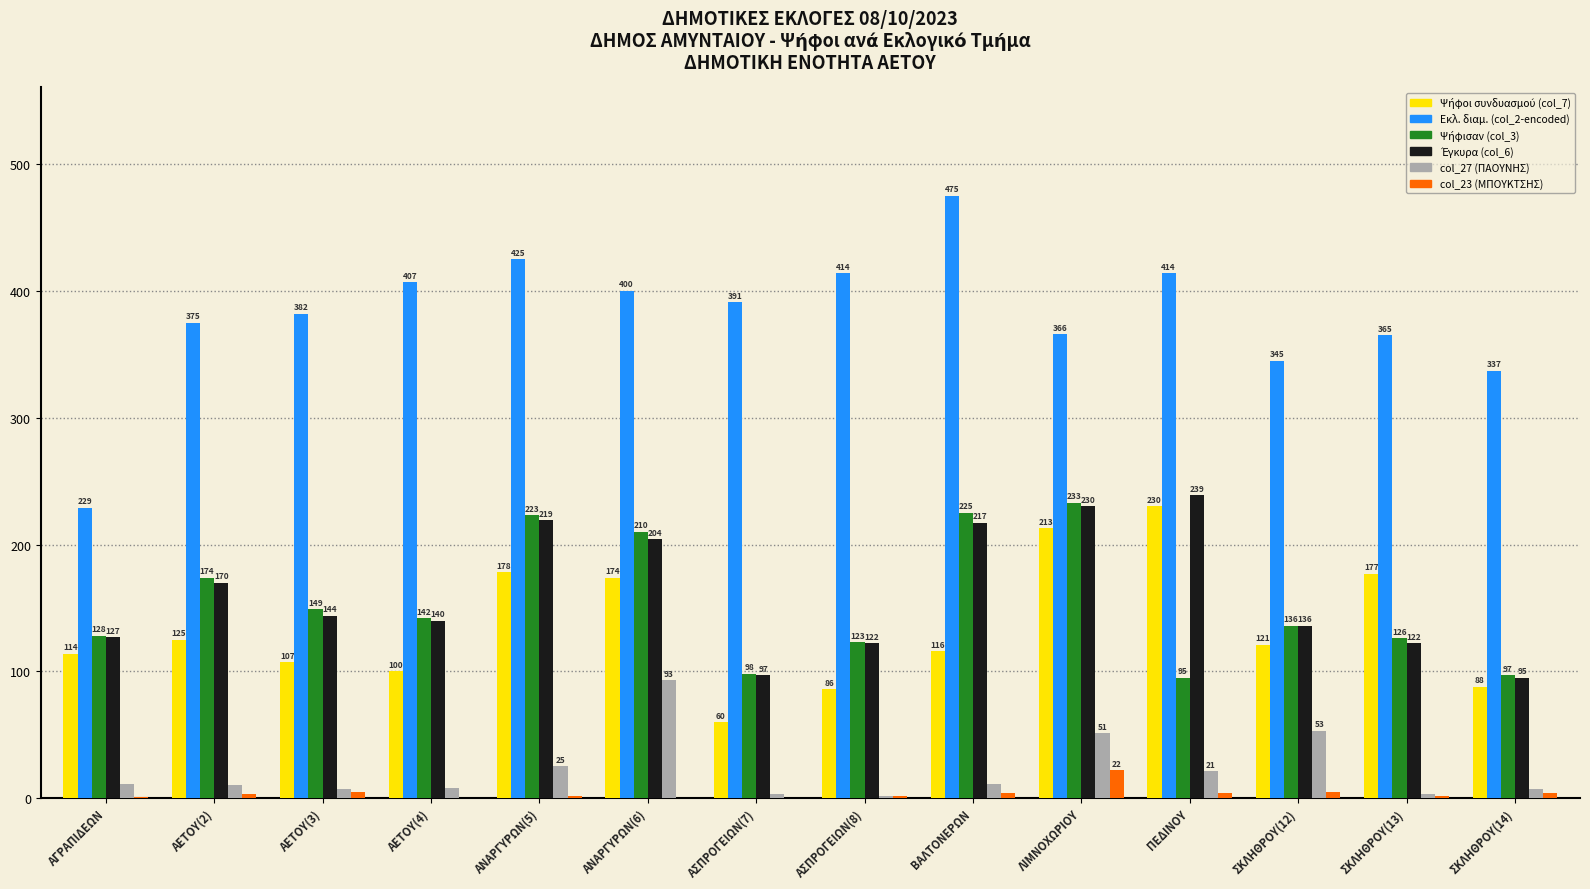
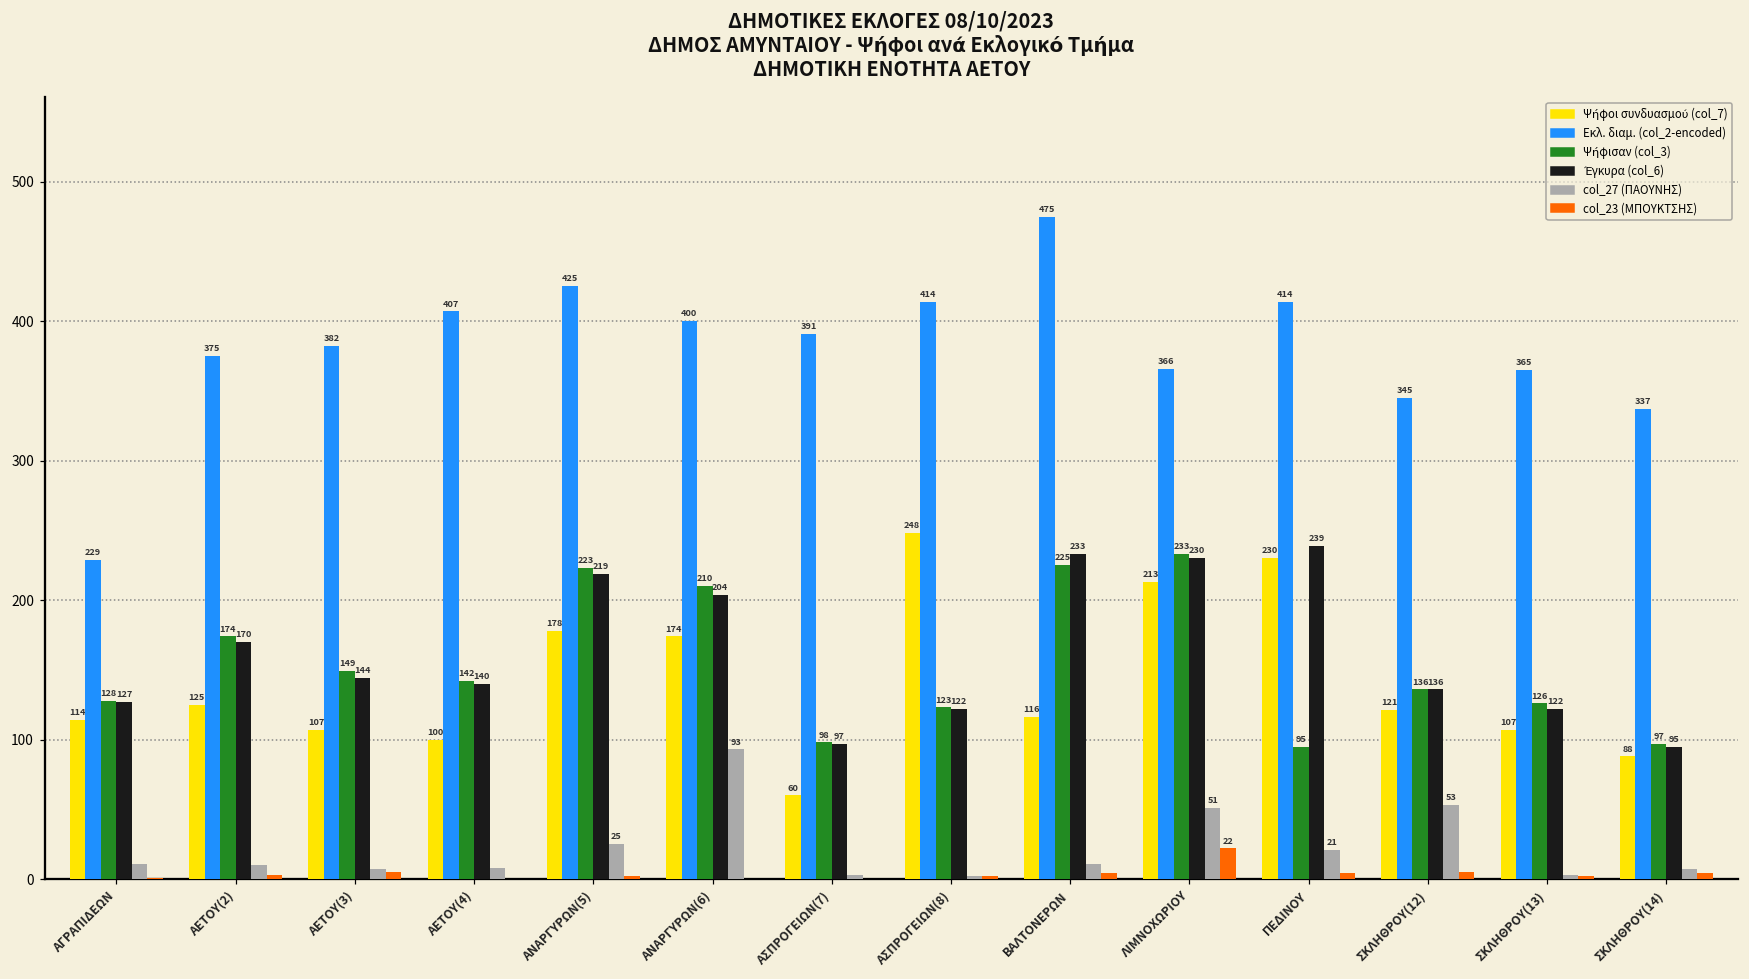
  {
    "Ψήφοι συνδυασμού (col_7)": {
      "ΑΓΡΑΠΙΔΕΩΝ": 114,
      "ΑΕΤΟΥ(2)": 125,
      "ΑΕΤΟΥ(3)": 107,
      "ΑΕΤΟΥ(4)": 100,
      "ΑΝΑΡΓΥΡΩΝ(5)": 178,
      "ΑΝΑΡΓΥΡΩΝ(6)": 174,
      "ΑΣΠΡΟΓΕΙΩΝ(7)": 60,
-     "ΑΣΠΡΟΓΕΙΩΝ(8)": 86,
+     "ΑΣΠΡΟΓΕΙΩΝ(8)": 248,
      "ΒΑΛΤΟΝΕΡΩΝ": 116,
      "ΛΙΜΝΟΧΩΡΙΟΥ": 213,
      "ΠΕΔΙΝΟΥ": 230,
      "ΣΚΛΗΘΡΟΥ(12)": 121,
-     "ΣΚΛΗΘΡΟΥ(13)": 177,
+     "ΣΚΛΗΘΡΟΥ(13)": 107,
      "ΣΚΛΗΘΡΟΥ(14)": 88
    },
    "Εκλ. διαμ. (col_2-encoded)": {
      "ΑΓΡΑΠΙΔΕΩΝ": 229,
      "ΑΕΤΟΥ(2)": 375,
      "ΑΕΤΟΥ(3)": 382,
      "ΑΕΤΟΥ(4)": 407,
      "ΑΝΑΡΓΥΡΩΝ(5)": 425,
      "ΑΝΑΡΓΥΡΩΝ(6)": 400,
      "ΑΣΠΡΟΓΕΙΩΝ(7)": 391,
      "ΑΣΠΡΟΓΕΙΩΝ(8)": 414,
      "ΒΑΛΤΟΝΕΡΩΝ": 475,
      "ΛΙΜΝΟΧΩΡΙΟΥ": 366,
      "ΠΕΔΙΝΟΥ": 414,
      "ΣΚΛΗΘΡΟΥ(12)": 345,
      "ΣΚΛΗΘΡΟΥ(13)": 365,
      "ΣΚΛΗΘΡΟΥ(14)": 337
    },
    "Ψήφισαν (col_3)": {
      "ΑΓΡΑΠΙΔΕΩΝ": 128,
      "ΑΕΤΟΥ(2)": 174,
      "ΑΕΤΟΥ(3)": 149,
      "ΑΕΤΟΥ(4)": 142,
      "ΑΝΑΡΓΥΡΩΝ(5)": 223,
      "ΑΝΑΡΓΥΡΩΝ(6)": 210,
      "ΑΣΠΡΟΓΕΙΩΝ(7)": 98,
      "ΑΣΠΡΟΓΕΙΩΝ(8)": 123,
      "ΒΑΛΤΟΝΕΡΩΝ": 225,
      "ΛΙΜΝΟΧΩΡΙΟΥ": 233,
      "ΠΕΔΙΝΟΥ": 95,
      "ΣΚΛΗΘΡΟΥ(12)": 136,
      "ΣΚΛΗΘΡΟΥ(13)": 126,
      "ΣΚΛΗΘΡΟΥ(14)": 97
    },
    "Έγκυρα (col_6)": {
      "ΑΓΡΑΠΙΔΕΩΝ": 127,
      "ΑΕΤΟΥ(2)": 170,
      "ΑΕΤΟΥ(3)": 144,
      "ΑΕΤΟΥ(4)": 140,
      "ΑΝΑΡΓΥΡΩΝ(5)": 219,
      "ΑΝΑΡΓΥΡΩΝ(6)": 204,
      "ΑΣΠΡΟΓΕΙΩΝ(7)": 97,
      "ΑΣΠΡΟΓΕΙΩΝ(8)": 122,
-     "ΒΑΛΤΟΝΕΡΩΝ": 217,
+     "ΒΑΛΤΟΝΕΡΩΝ": 233,
      "ΛΙΜΝΟΧΩΡΙΟΥ": 230,
      "ΠΕΔΙΝΟΥ": 239,
      "ΣΚΛΗΘΡΟΥ(12)": 136,
      "ΣΚΛΗΘΡΟΥ(13)": 122,
      "ΣΚΛΗΘΡΟΥ(14)": 95
    },
    "col_27 (ΠΑΟΥΝΗΣ)": {
      "ΑΝΑΡΓΥΡΩΝ(5)": 25,
      "ΑΝΑΡΓΥΡΩΝ(6)": 93,
      "ΛΙΜΝΟΧΩΡΙΟΥ": 51,
      "ΠΕΔΙΝΟΥ": 21,
      "ΣΚΛΗΘΡΟΥ(12)": 53
    },
    "col_23 (ΜΠΟΥΚΤΣΗΣ)": {
      "ΛΙΜΝΟΧΩΡΙΟΥ": 22
    }
  }
